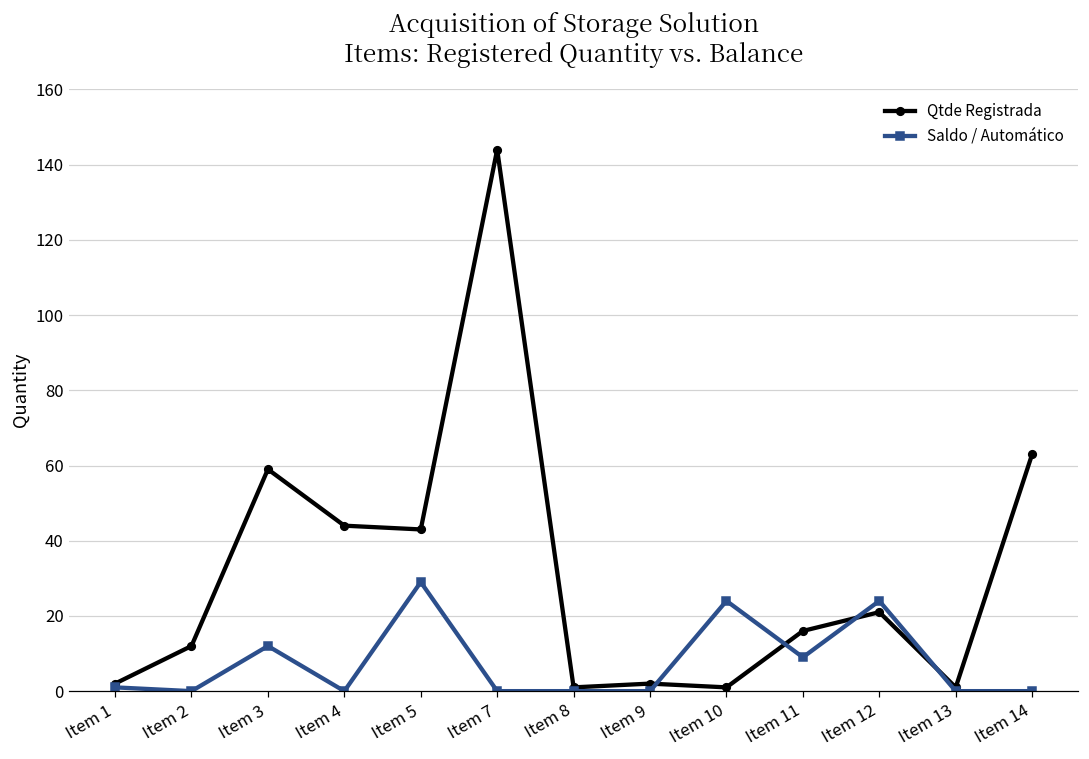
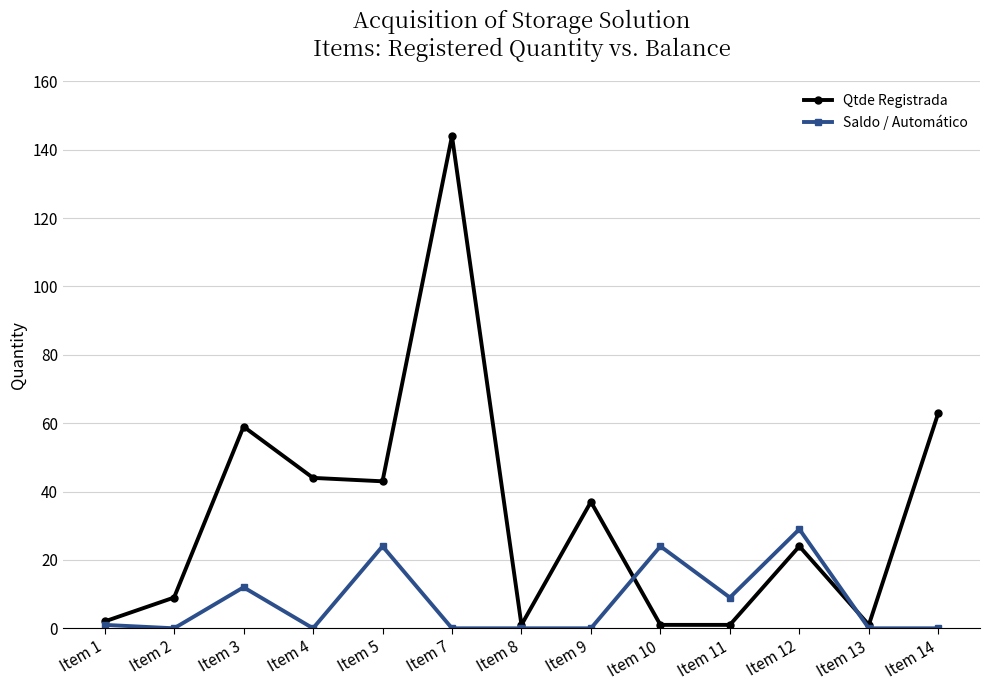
  {
    "Qtde Registrada": {
      "Item 1": 2,
-     "Item 2": 12,
+     "Item 2": 9,
      "Item 3": 59,
      "Item 4": 44,
      "Item 5": 43,
      "Item 7": 144,
      "Item 8": 1,
-     "Item 9": 2,
+     "Item 9": 37,
      "Item 10": 1,
-     "Item 11": 16,
-     "Item 12": 21,
+     "Item 11": 1,
+     "Item 12": 24,
      "Item 13": 1,
      "Item 14": 63
    },
    "Saldo / Automático": {
      "Item 1": 1,
      "Item 2": 0,
      "Item 3": 12,
      "Item 4": 0,
-     "Item 5": 29,
+     "Item 5": 24,
      "Item 7": 0,
      "Item 8": 0,
      "Item 9": 0,
      "Item 10": 24,
      "Item 11": 9,
-     "Item 12": 24,
+     "Item 12": 29,
      "Item 13": 0,
      "Item 14": 0
    }
  }
